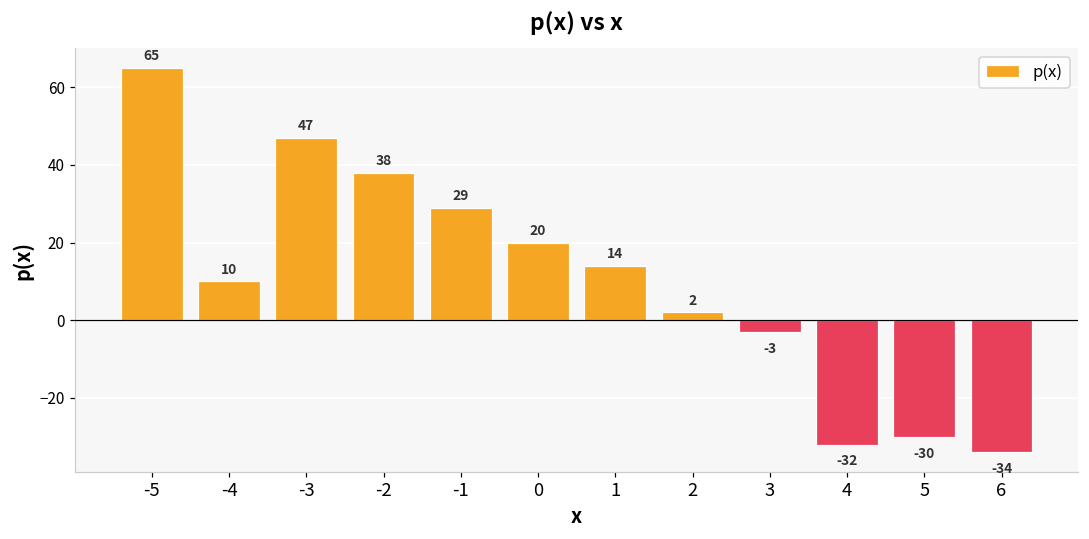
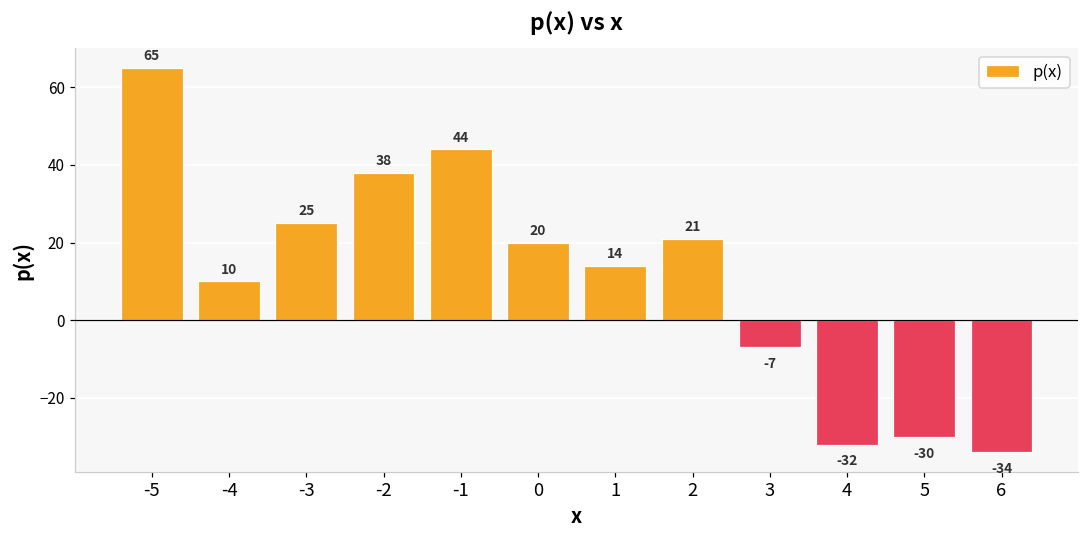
  {
    "-5": 65,
    "-4": 10,
-   "-3": 47,
+   "-3": 25,
    "-2": 38,
-   "-1": 29,
+   "-1": 44,
    "0": 20,
    "1": 14,
-   "2": 2,
-   "3": -3,
+   "2": 21,
+   "3": -7,
    "4": -32,
    "5": -30,
    "6": -34
  }
